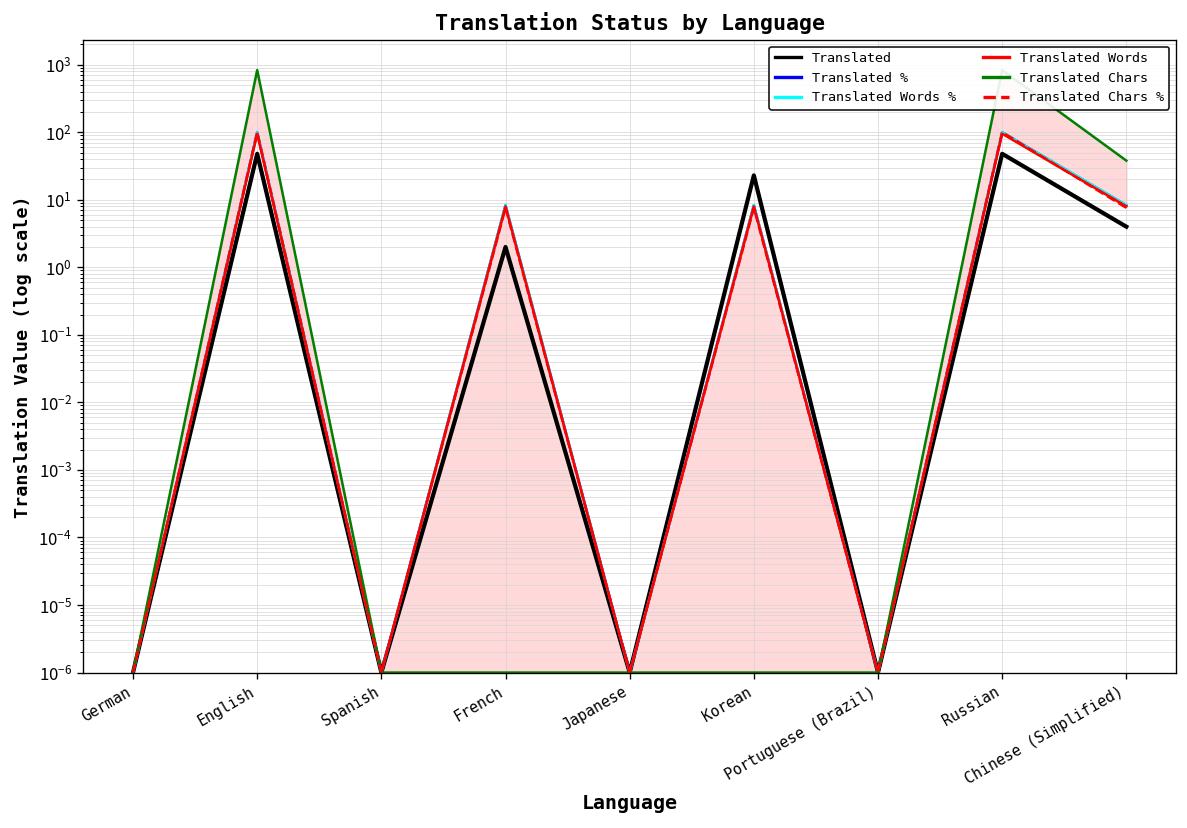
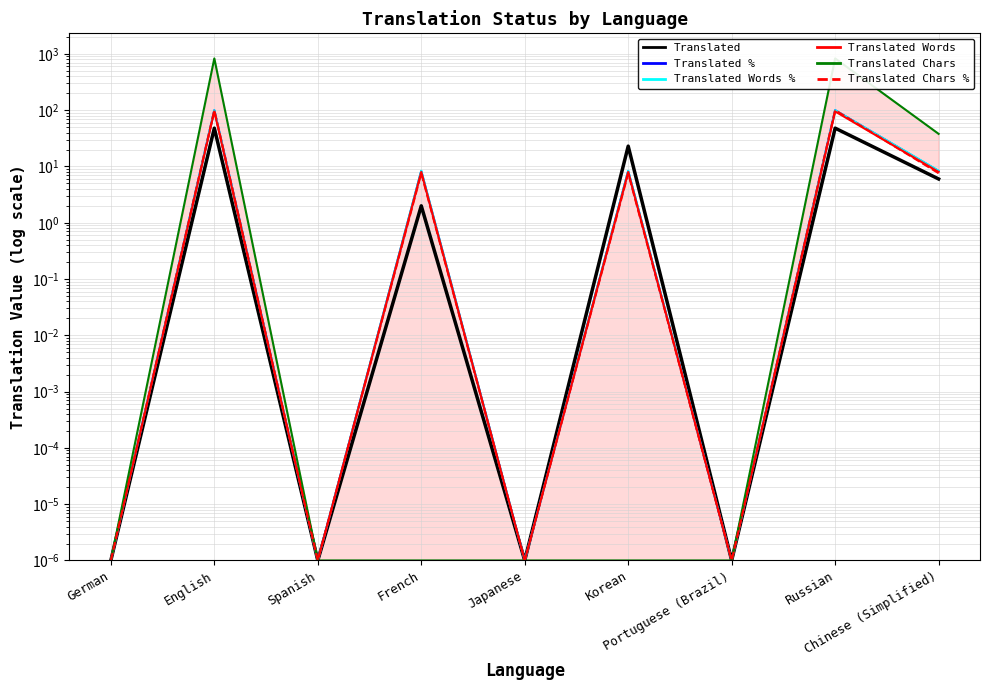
  {
    "Translated": {
      "English": 50,
      "French": 2,
      "Korean": 23,
      "Russian": 50,
-     "Chinese (Simplified)": 4
+     "Chinese (Simplified)": 6
    },
    "Translated Chars": {
      "French": 0.0000010,
      "Korean": 0.0000010
    }
  }
